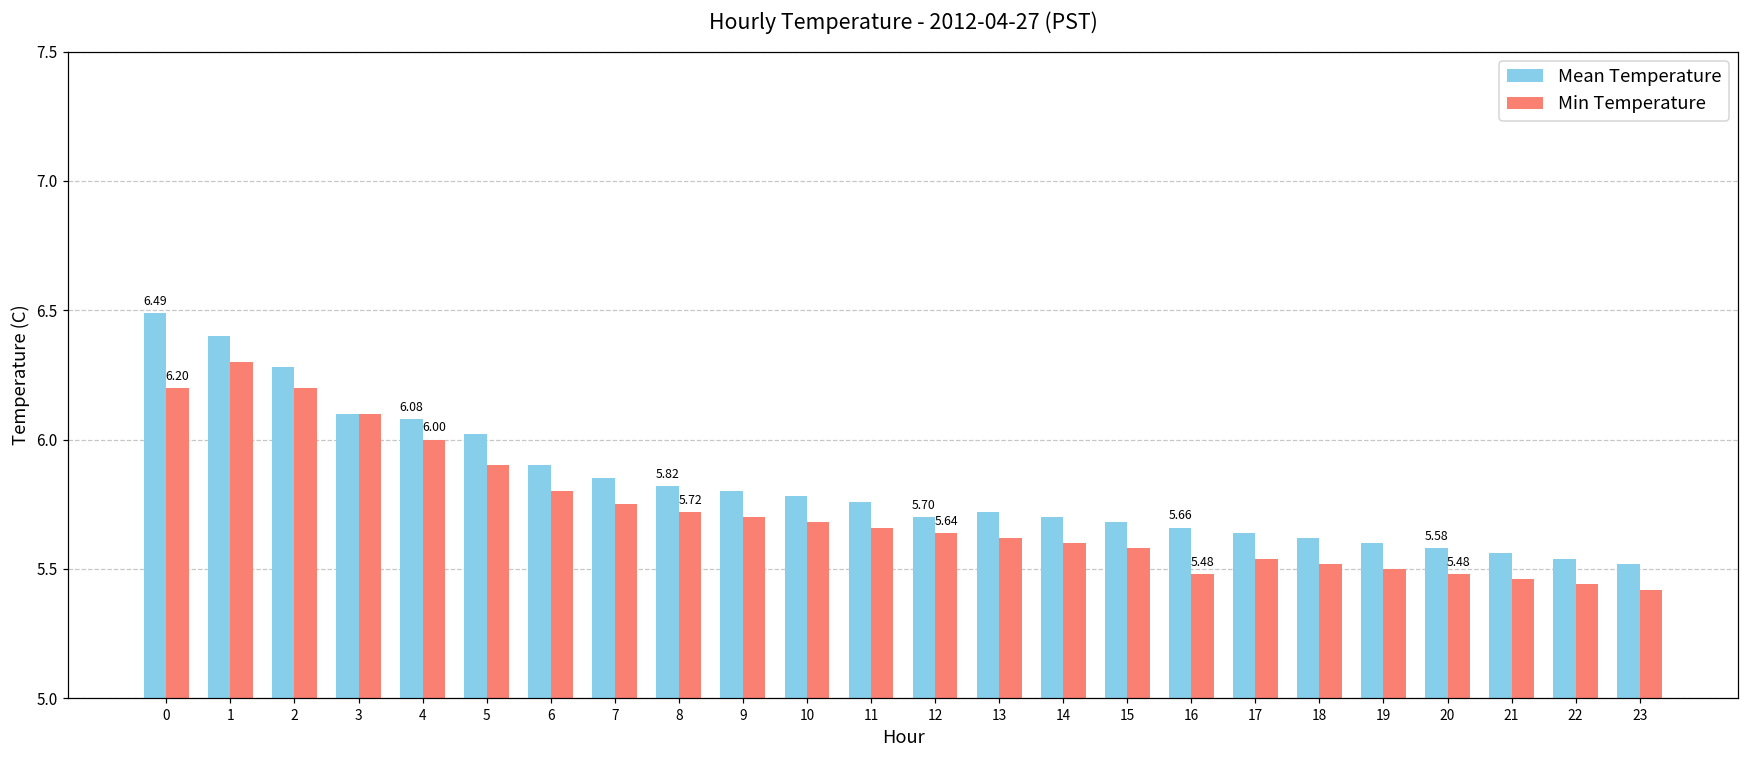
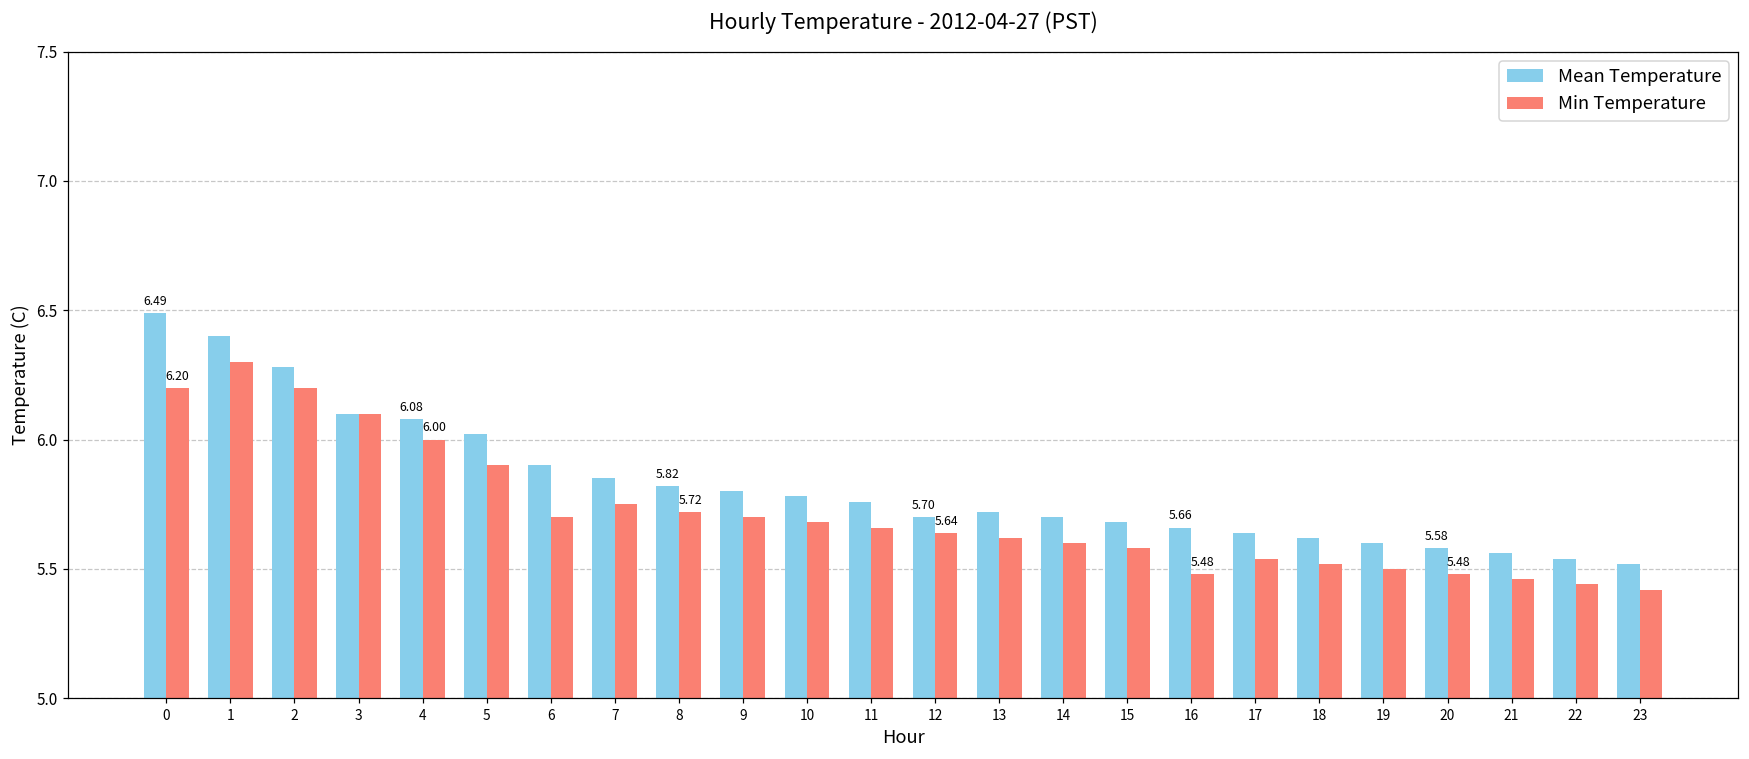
  {
    "Mean Temperature": {
      "0": 6.49,
      "4": 6.08,
      "8": 5.82,
      "12": 5.70,
      "16": 5.66,
      "20": 5.58
    },
    "Min Temperature": {
      "1": 6.3,
      "2": 6.2,
      "3": 6.1,
      "5": 5.9,
-     "6": 5.8,
+     "6": 5.7,
      "7": 5.75,
      "9": 5.7,
      "10": 5.68,
      "11": 5.66,
      "13": 5.62,
      "14": 5.6,
      "15": 5.58,
      "17": 5.54,
      "18": 5.52,
      "19": 5.5,
      "21": 5.46,
      "22": 5.44,
      "23": 5.42
    }
  }
